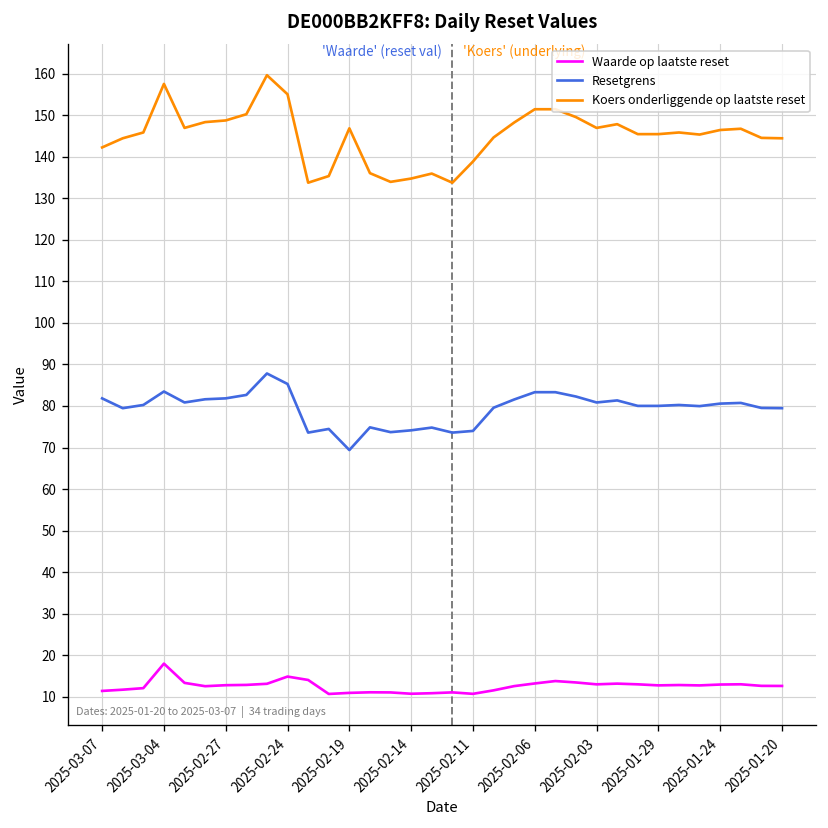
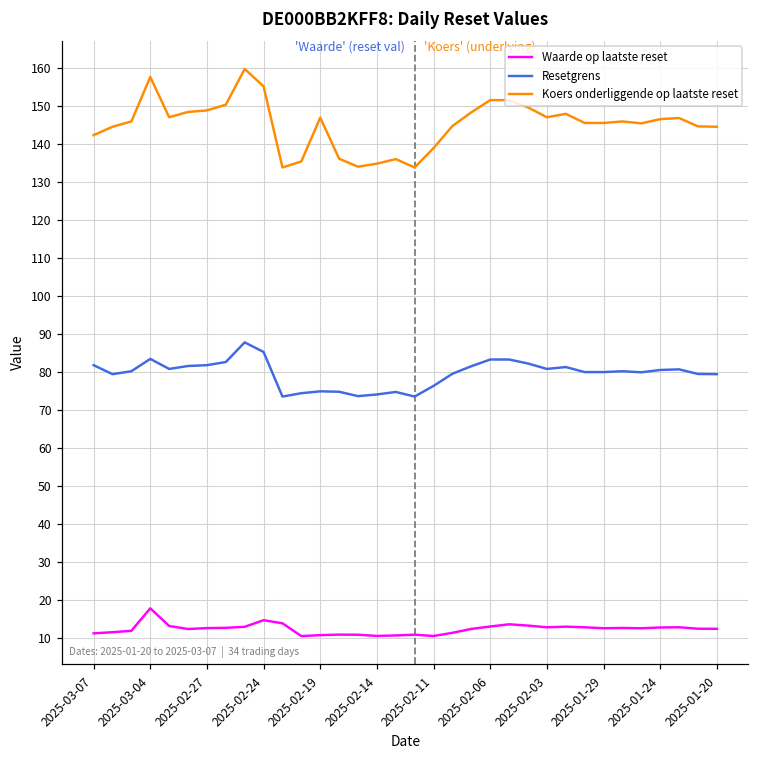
  {
    "Waarde op laatste reset": {
      "2025-03-07": 11,
      "2025-03-04": 18,
      "2025-02-27": 13,
      "2025-02-24": 15,
      "2025-02-19": 11,
      "2025-02-14": 11,
      "2025-02-11": 11,
      "2025-02-06": 13,
      "2025-02-03": 13,
      "2025-01-29": 13,
      "2025-01-24": 13,
      "2025-01-20": 13
    },
    "Resetgrens": {
      "2025-03-07": 82,
      "2025-03-04": 83,
      "2025-02-27": 82,
      "2025-02-24": 85,
-     "2025-02-19": 69,
+     "2025-02-19": 75,
      "2025-02-14": 74,
-     "2025-02-11": 74,
+     "2025-02-11": 76,
      "2025-02-06": 83,
      "2025-02-03": 81,
      "2025-01-29": 80,
      "2025-01-24": 81,
      "2025-01-20": 79
    },
    "Koers onderliggende op laatste reset": {
      "2025-03-07": 142,
      "2025-03-04": 158,
      "2025-02-27": 149,
      "2025-02-24": 155,
      "2025-02-19": 147,
      "2025-02-14": 135,
      "2025-02-11": 139,
      "2025-02-06": 152,
      "2025-02-03": 147,
      "2025-01-29": 146,
      "2025-01-24": 147,
      "2025-01-20": 145
    }
  }
